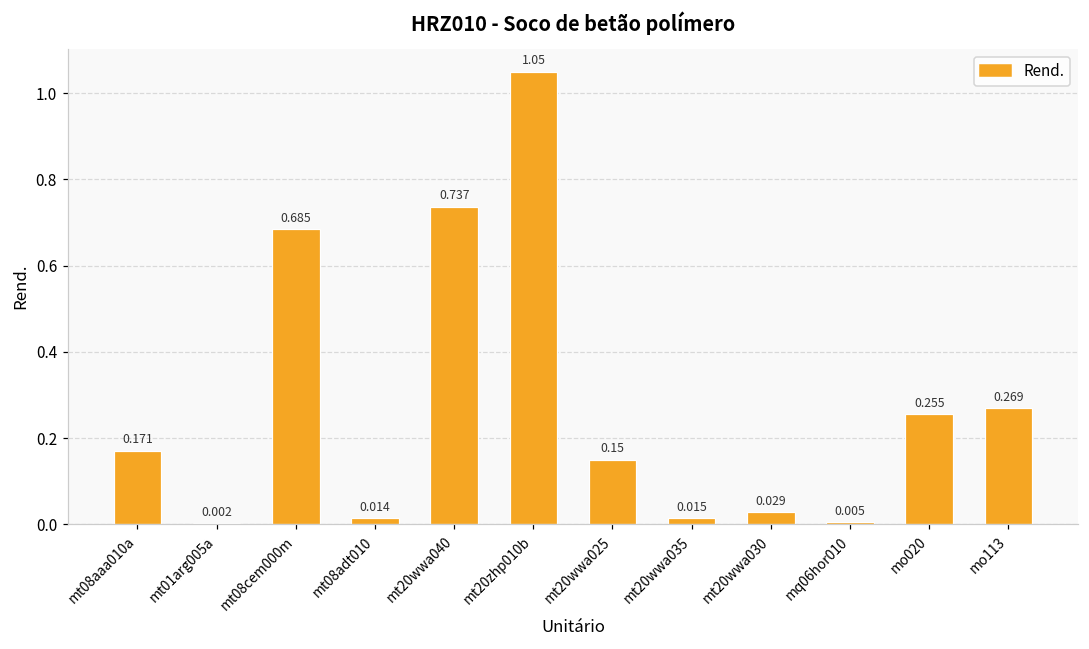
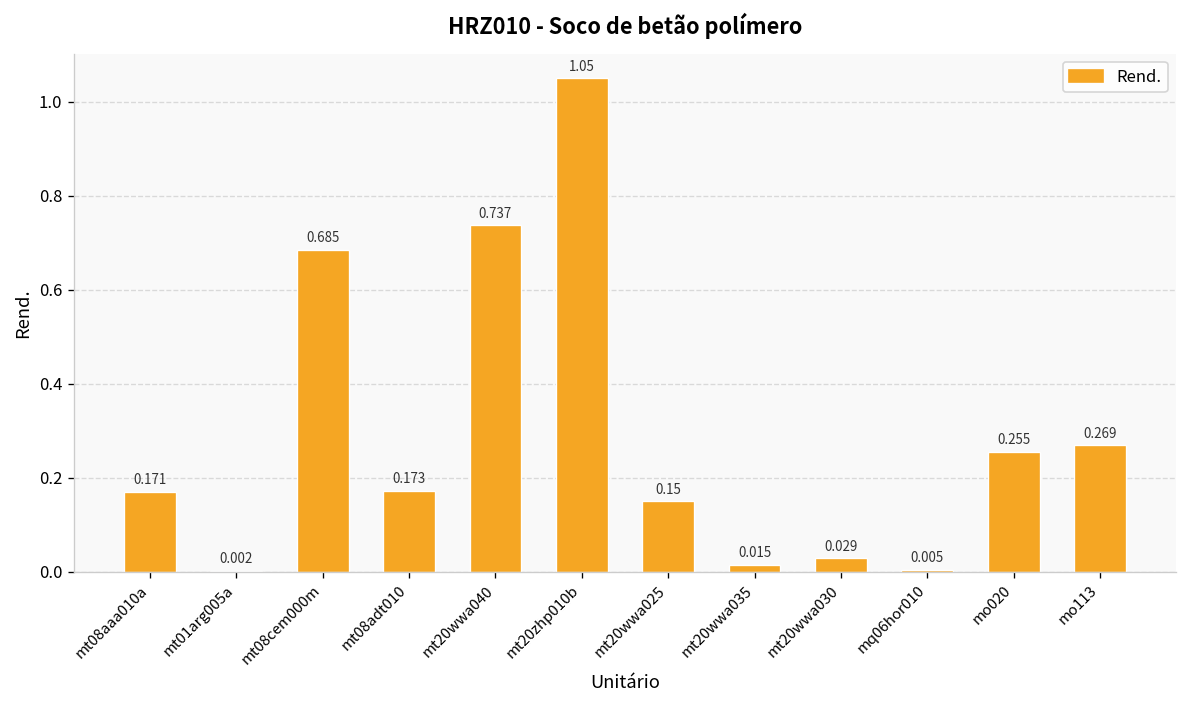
  {
    "mt08aaa010a": 0.171,
    "mt01arg005a": 0.002,
    "mt08cem000m": 0.685,
-   "mt08adt010": 0.014,
+   "mt08adt010": 0.173,
    "mt20wwa040": 0.737,
    "mt20zhp010b": 1.05,
    "mt20wwa025": 0.15,
    "mt20wwa035": 0.015,
    "mt20wwa030": 0.029,
    "mq06hor010": 0.005,
    "mo020": 0.255,
    "mo113": 0.269
  }
